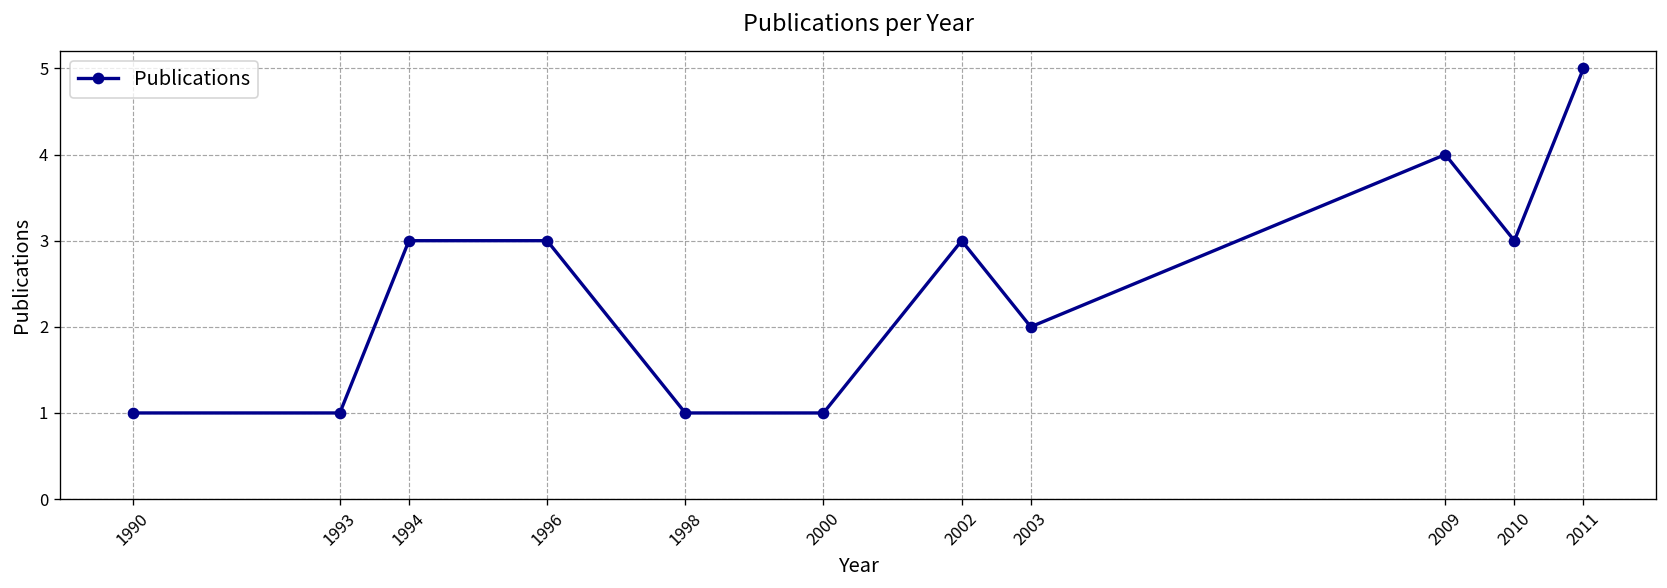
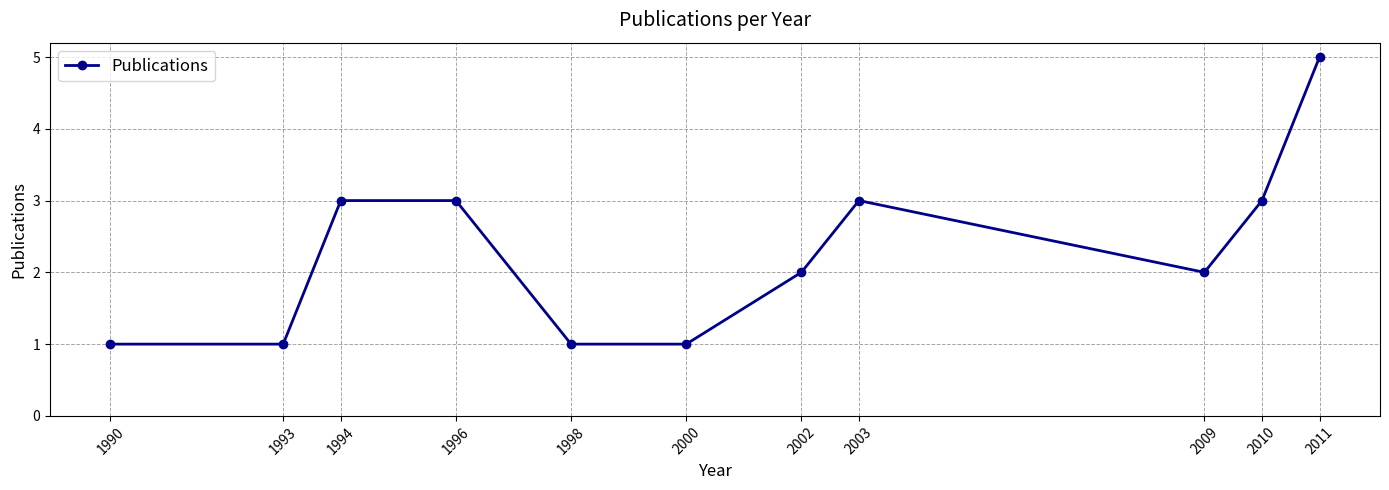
  {
    "1990": 1,
    "1993": 1,
    "1994": 3,
    "1996": 3,
    "1998": 1,
    "2000": 1,
-   "2002": 3,
-   "2003": 2,
-   "2009": 4,
+   "2002": 2,
+   "2003": 3,
+   "2009": 2,
    "2010": 3,
    "2011": 5
  }
